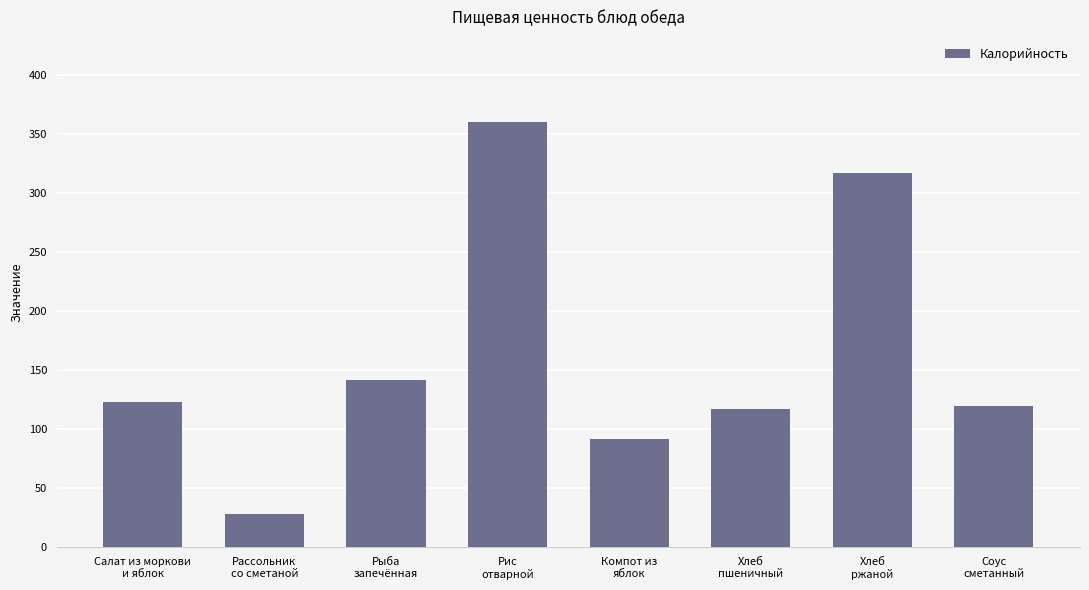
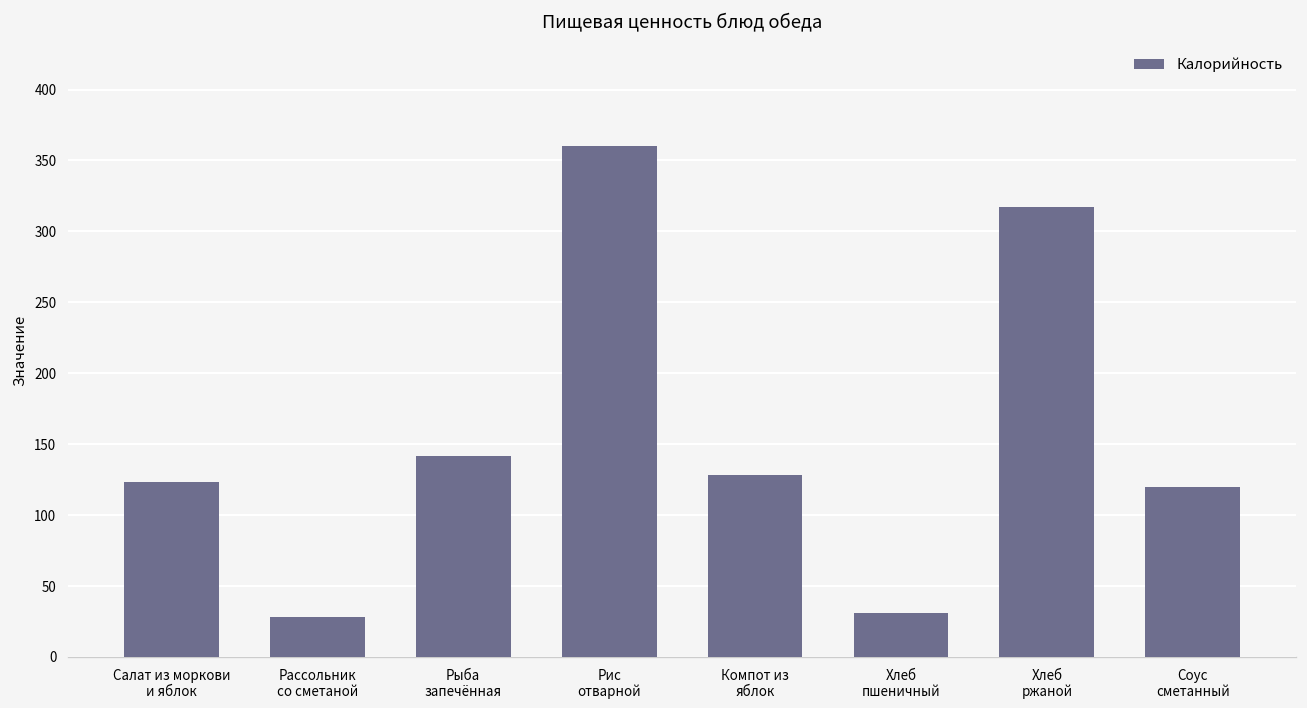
  {
    "Салат из моркови и яблок": 123,
    "Рассольник со сметаной": 28,
    "Рыба запечённая": 142,
    "Рис отварной": 360,
-   "Компот из яблок": 91,
-   "Хлеб пшеничный": 117,
+   "Компот из яблок": 128,
+   "Хлеб пшеничный": 31,
    "Хлеб ржаной": 317,
    "Соус сметанный": 120
  }
